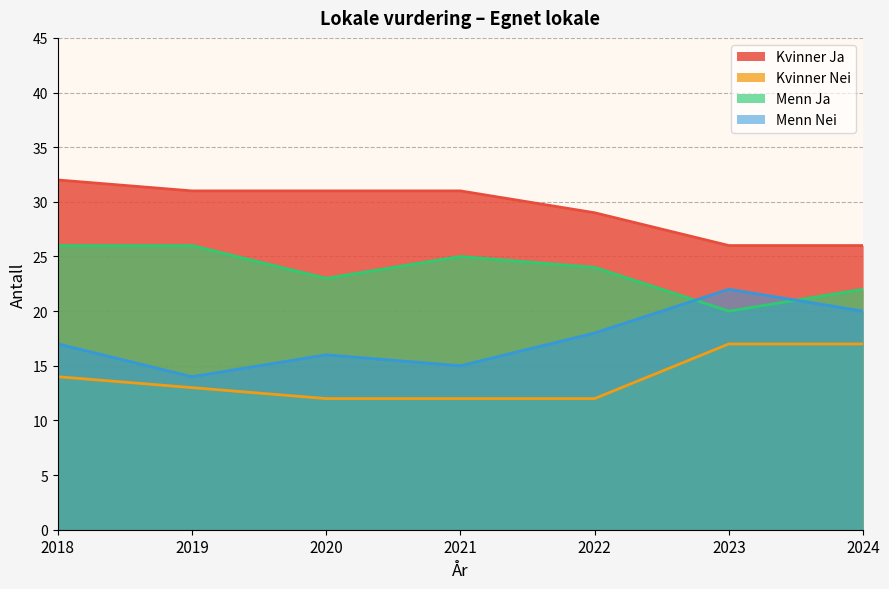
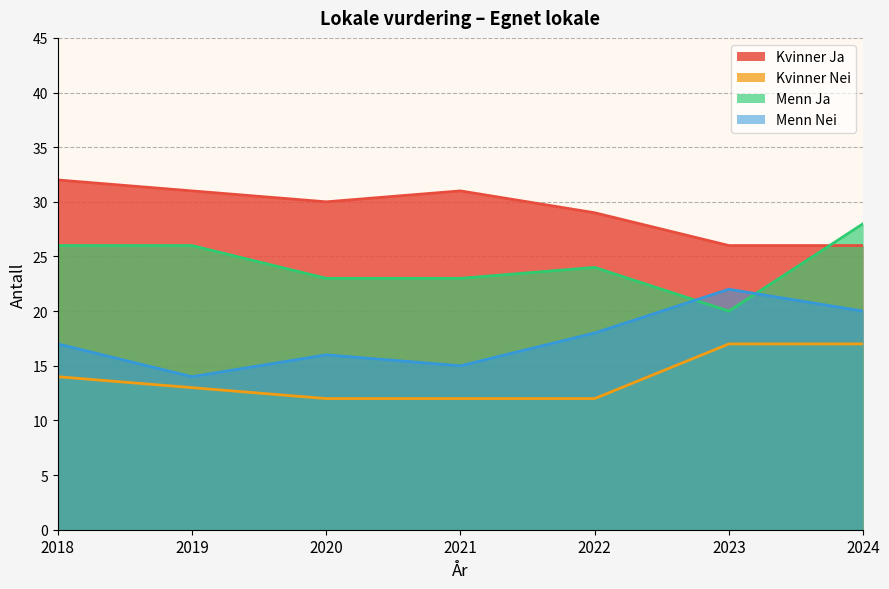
  {
    "Kvinner Ja": {
      "2018": 32,
      "2019": 31,
-     "2020": 31,
+     "2020": 30,
      "2021": 31,
      "2022": 29,
      "2023": 26,
      "2024": 26
    },
    "Kvinner Nei": {
      "2018": 14,
      "2019": 13,
      "2020": 12,
      "2021": 12,
      "2022": 12,
      "2023": 17,
      "2024": 17
    },
    "Menn Ja": {
      "2018": 26,
      "2019": 26,
      "2020": 23,
-     "2021": 25,
+     "2021": 23,
      "2022": 24,
      "2023": 20,
-     "2024": 22
+     "2024": 28
    },
    "Menn Nei": {
      "2018": 17,
      "2019": 14,
      "2020": 16,
      "2021": 15,
      "2022": 18,
      "2023": 22,
      "2024": 20
    }
  }
